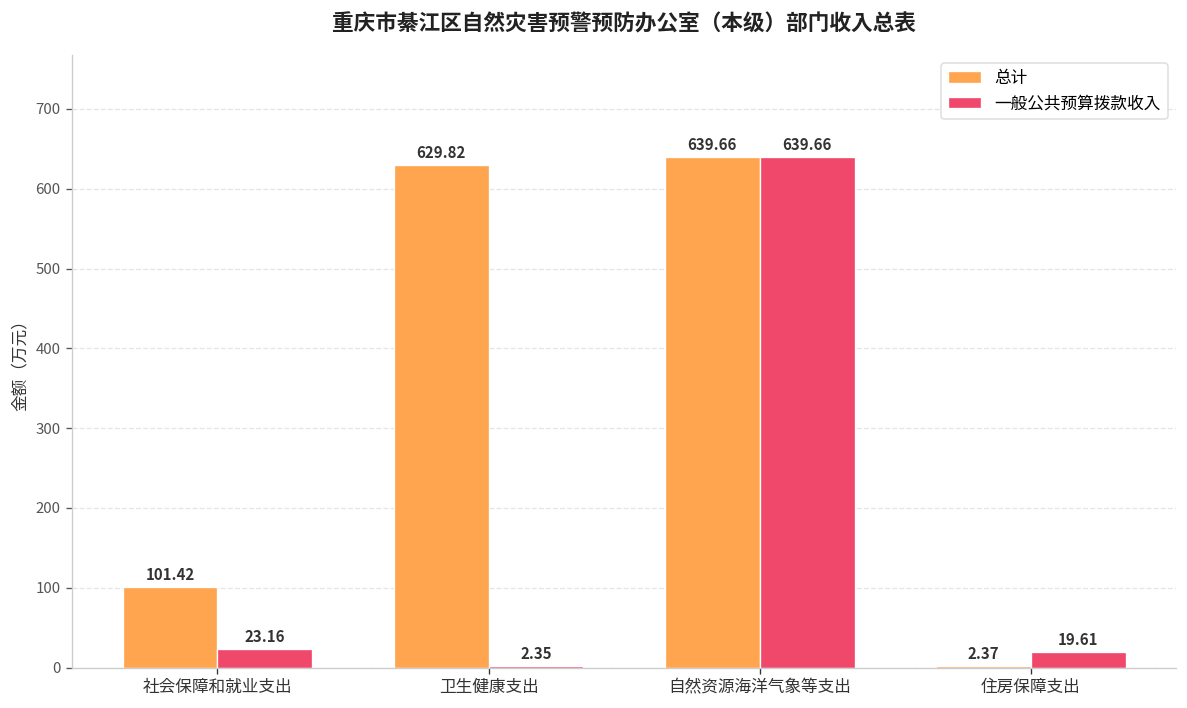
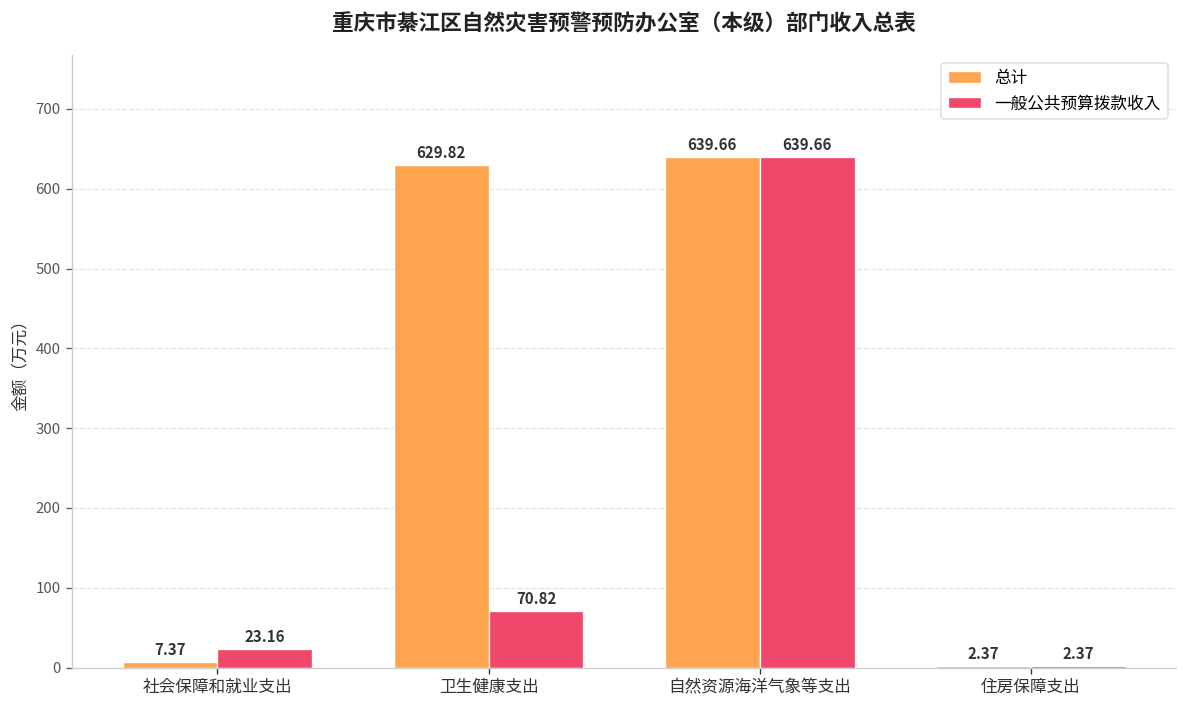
  {
    "总计": {
-     "社会保障和就业支出": 101.42,
+     "社会保障和就业支出": 7.37,
      "卫生健康支出": 629.82,
      "自然资源海洋气象等支出": 639.66,
      "住房保障支出": 2.37
    },
    "一般公共预算拨款收入": {
      "社会保障和就业支出": 23.16,
-     "卫生健康支出": 2.35,
+     "卫生健康支出": 70.82,
      "自然资源海洋气象等支出": 639.66,
-     "住房保障支出": 19.61
+     "住房保障支出": 2.37
    }
  }
